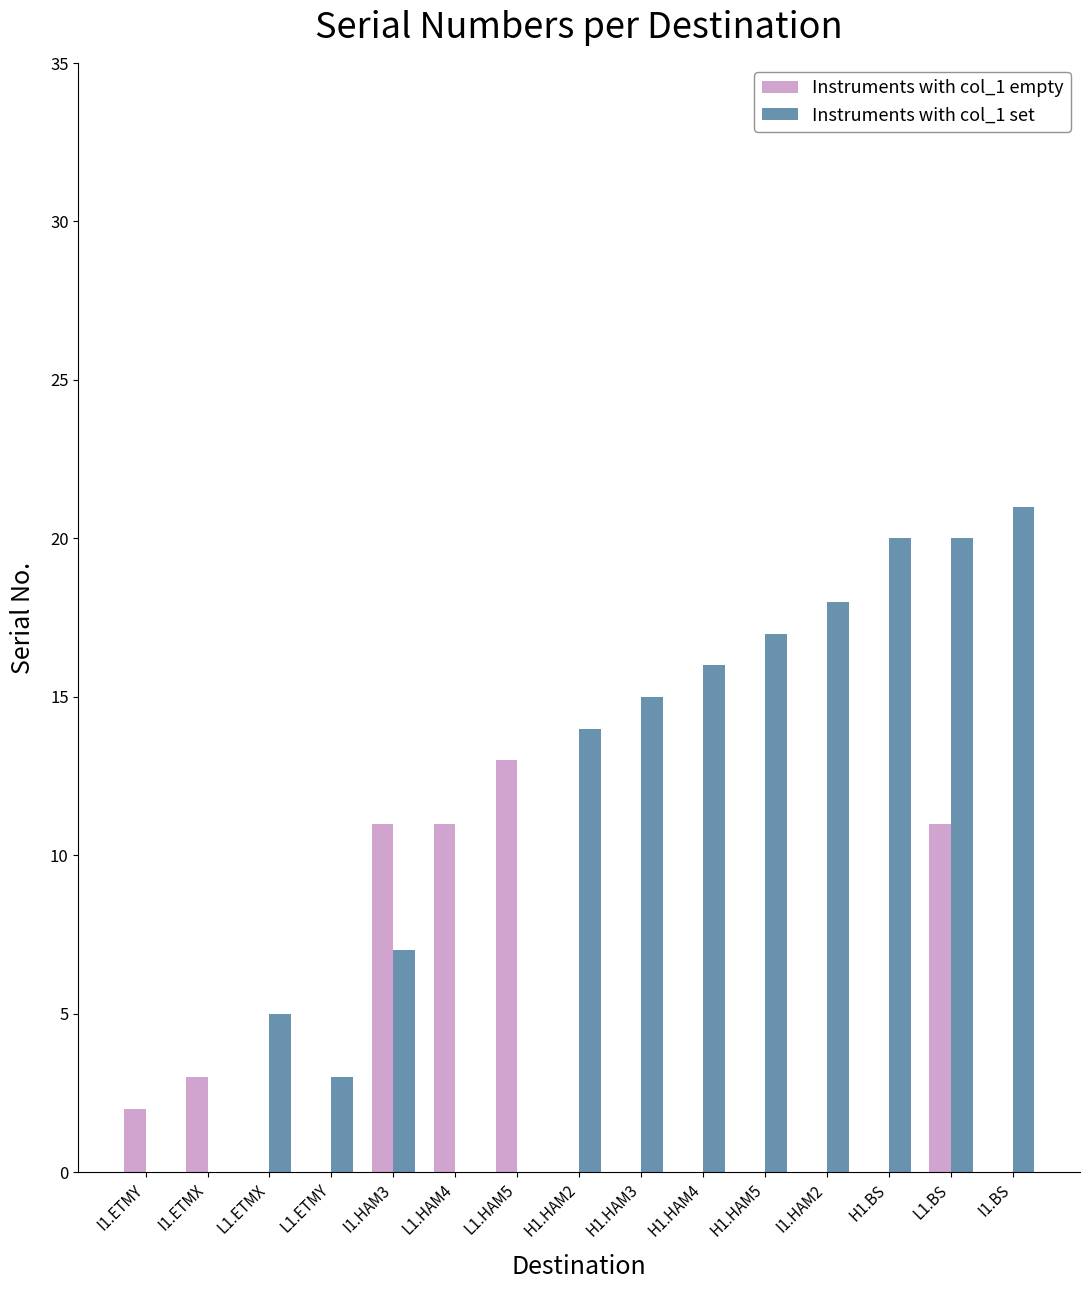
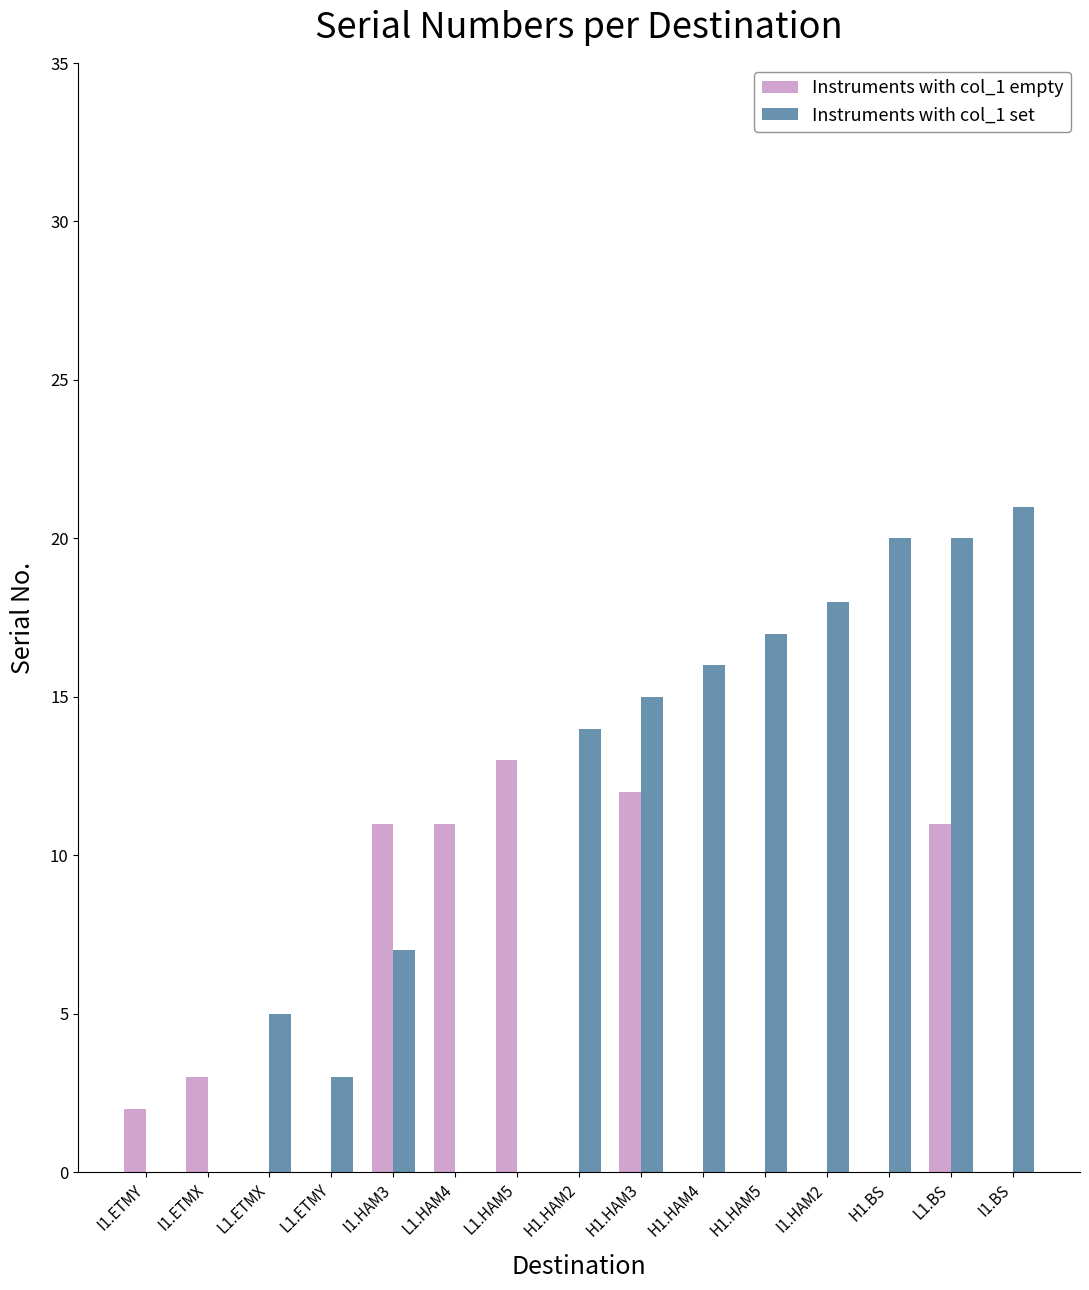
  {
    "Instruments with col_1 empty": {
      "I1.ETMY": 2,
      "I1.ETMX": 3,
      "L1.ETMX": 0,
      "L1.ETMY": 0,
      "I1.HAM3": 11,
      "L1.HAM4": 11,
      "L1.HAM5": 13,
      "H1.HAM2": 0,
-     "H1.HAM3": 0,
+     "H1.HAM3": 12,
      "H1.HAM4": 0,
      "H1.HAM5": 0,
      "I1.HAM2": 0,
      "H1.BS": 0,
      "L1.BS": 11,
      "I1.BS": 0
    },
    "Instruments with col_1 set": {
      "I1.ETMY": 0,
      "I1.ETMX": 0,
      "L1.ETMX": 5,
      "L1.ETMY": 3,
      "I1.HAM3": 7,
      "L1.HAM4": 0,
      "L1.HAM5": 0,
      "H1.HAM2": 14,
      "H1.HAM3": 15,
      "H1.HAM4": 16,
      "H1.HAM5": 17,
      "I1.HAM2": 18,
      "H1.BS": 20,
      "L1.BS": 20,
      "I1.BS": 21
    }
  }
